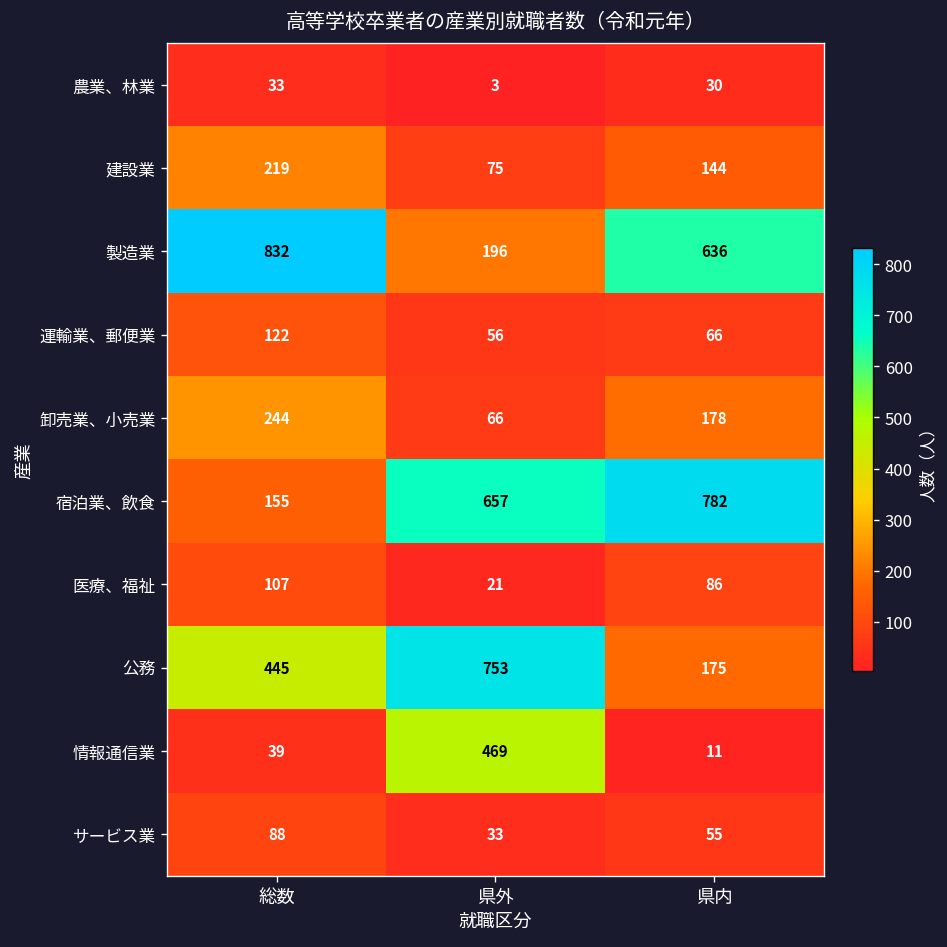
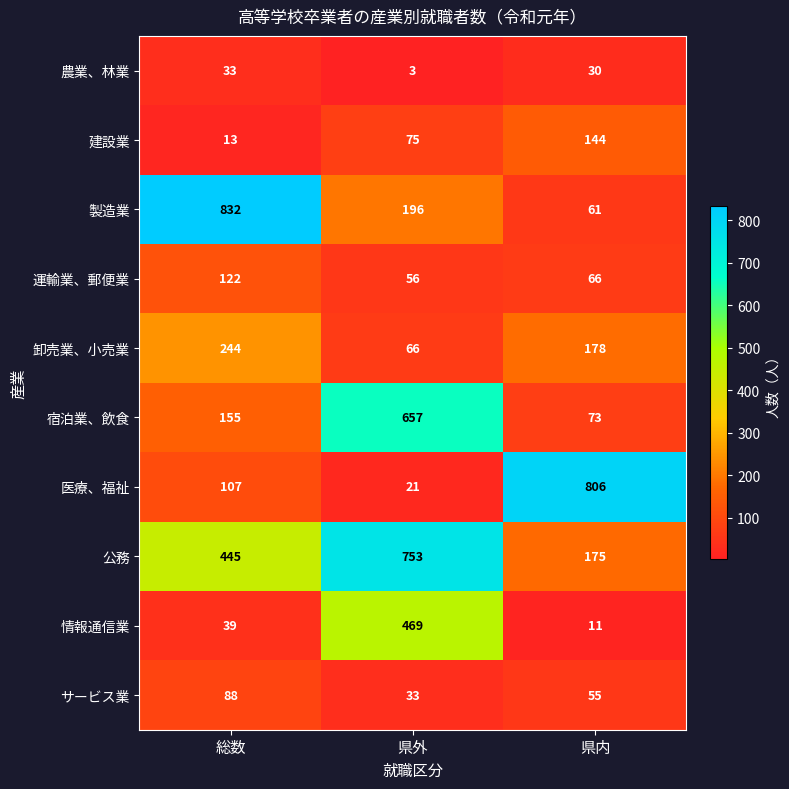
  {
    "農業、林業": {
      "総数": 33,
      "県外": 3,
      "県内": 30
    },
    "建設業": {
-     "総数": 219,
+     "総数": 13,
      "県外": 75,
      "県内": 144
    },
    "製造業": {
      "総数": 832,
      "県外": 196,
-     "県内": 636
+     "県内": 61
    },
    "運輸業、郵便業": {
      "総数": 122,
      "県外": 56,
      "県内": 66
    },
    "卸売業、小売業": {
      "総数": 244,
      "県外": 66,
      "県内": 178
    },
    "宿泊業、飲食": {
      "総数": 155,
      "県外": 657,
-     "県内": 782
+     "県内": 73
    },
    "医療、福祉": {
      "総数": 107,
      "県外": 21,
-     "県内": 86
+     "県内": 806
    },
    "公務": {
      "総数": 445,
      "県外": 753,
      "県内": 175
    },
    "情報通信業": {
      "総数": 39,
      "県外": 469,
      "県内": 11
    },
    "サービス業": {
      "総数": 88,
      "県外": 33,
      "県内": 55
    }
  }
